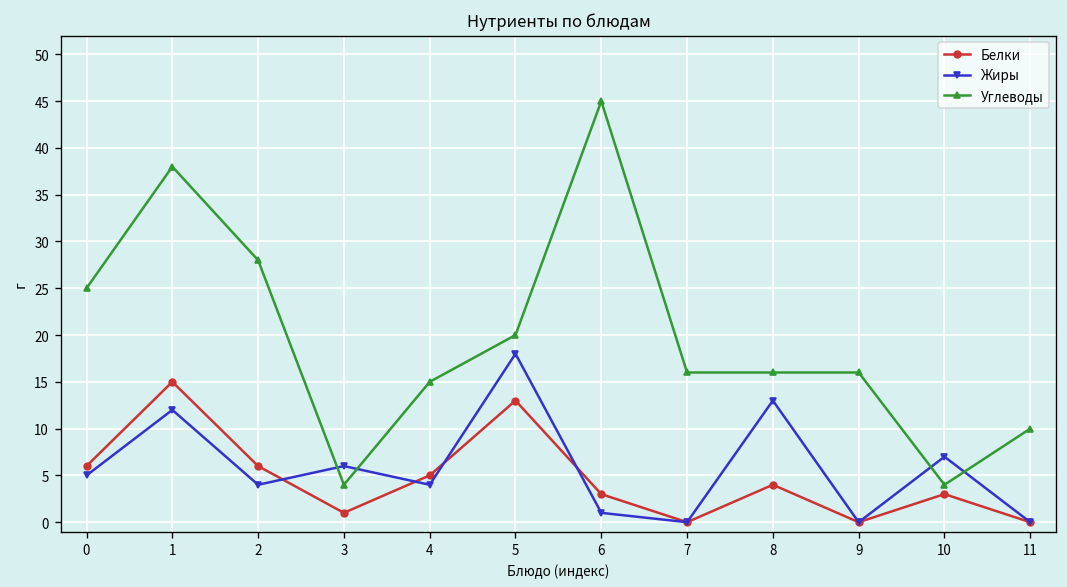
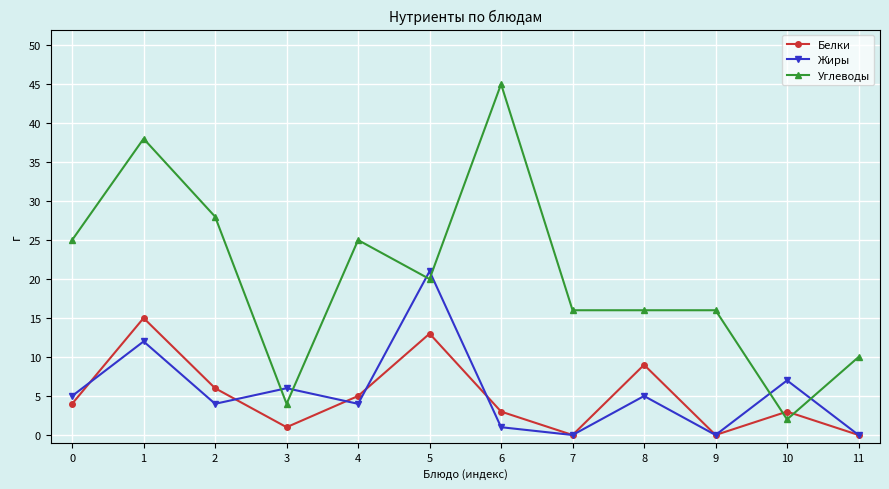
  {
    "Белки": {
-     "0": 6,
+     "0": 4,
      "1": 15,
      "2": 6,
      "3": 1,
      "4": 5,
      "5": 13,
      "6": 3,
-     "8": 4,
+     "8": 9,
      "10": 3
    },
    "Жиры": {
      "0": 5,
      "1": 12,
      "2": 4,
      "3": 6,
      "4": 4,
-     "5": 18,
+     "5": 21,
      "6": 1,
-     "8": 13,
+     "8": 5,
      "10": 7
    },
    "Углеводы": {
      "0": 25,
      "1": 38,
      "2": 28,
      "3": 4,
-     "4": 15,
+     "4": 25,
      "5": 20,
      "6": 45,
      "7": 16,
      "8": 16,
      "9": 16,
-     "10": 4,
+     "10": 2,
      "11": 10
    }
  }
